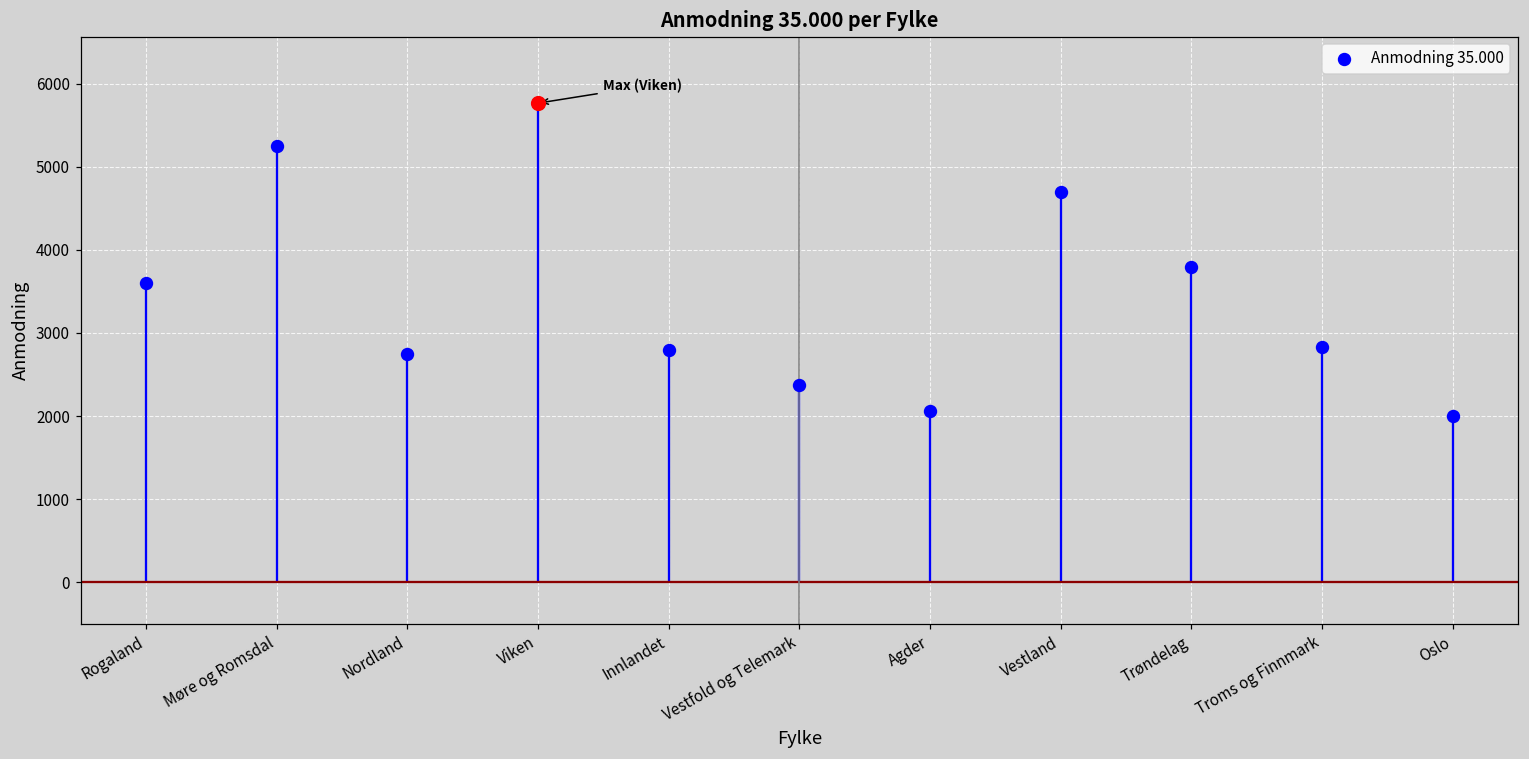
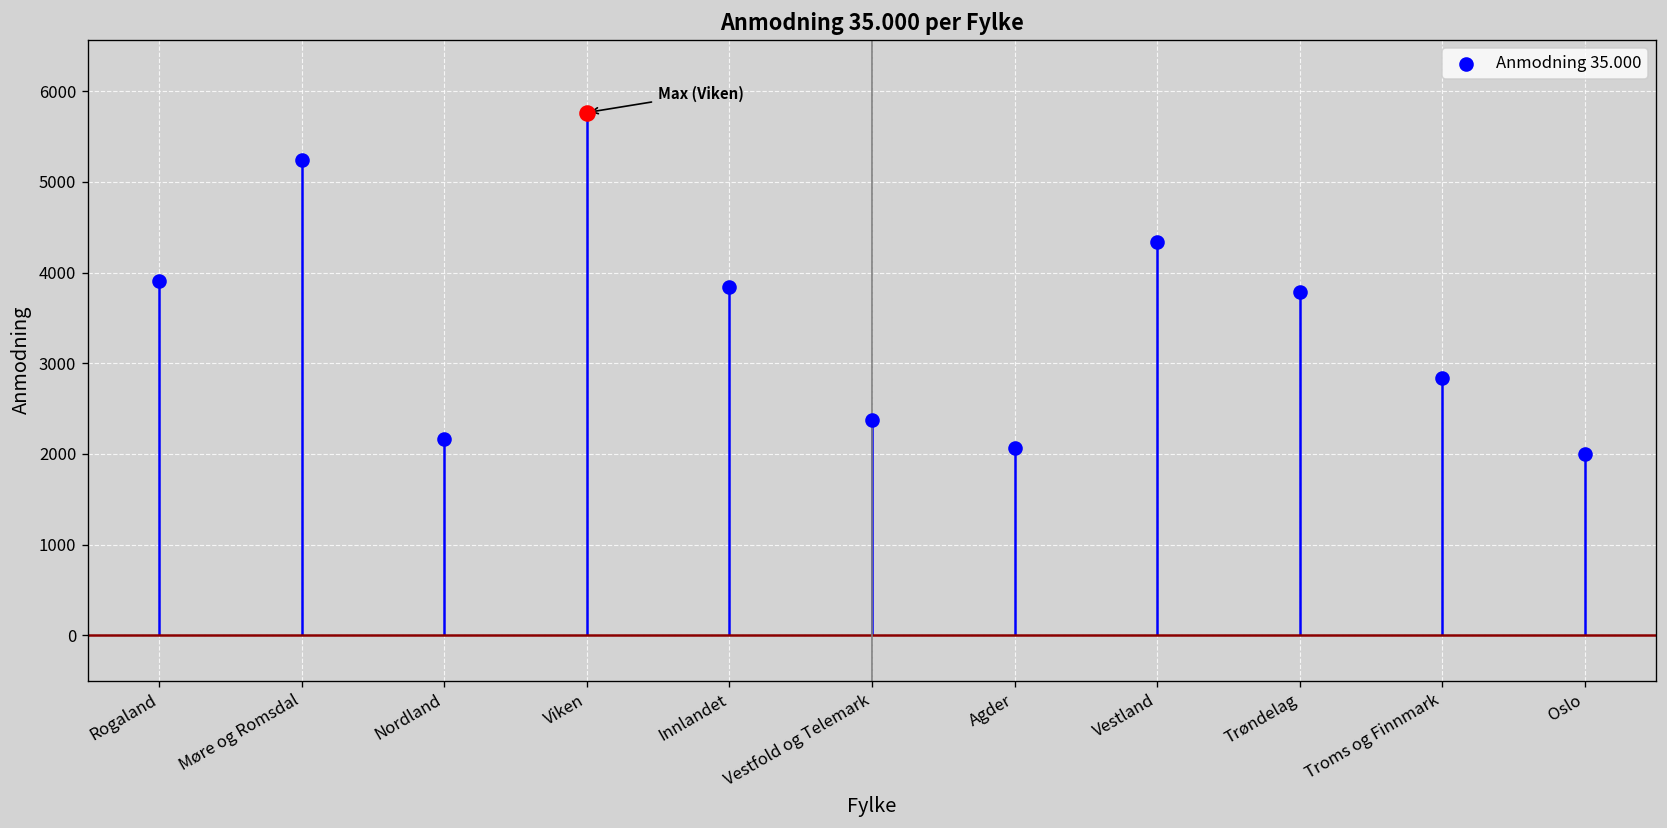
  {
    "Anmodning 35.000": {
-     "Rogaland": 3600,
-     "Nordland": 2800,
-     "Innlandet": 2800,
-     "Vestland": 4700
+     "Rogaland": 3900,
+     "Nordland": 2200,
+     "Innlandet": 3800,
+     "Vestland": 4300
    }
  }
